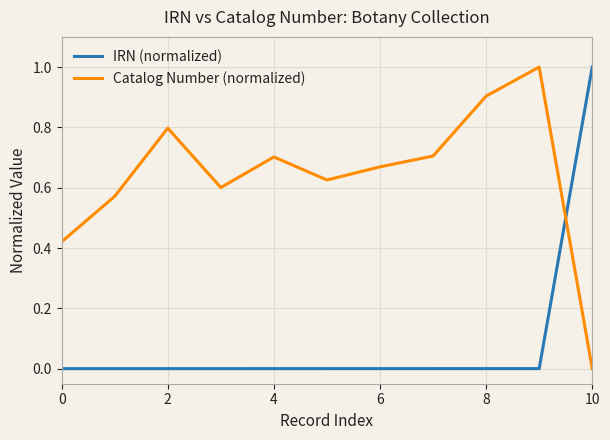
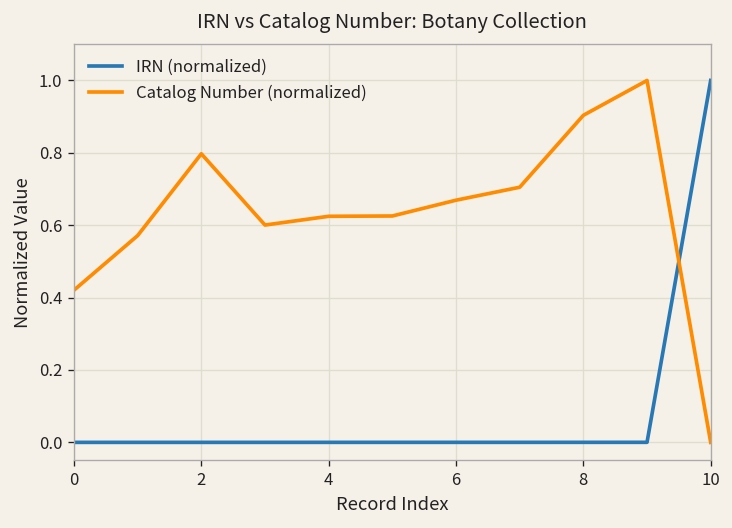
  {
    "IRN (normalized)": {
      "0": 0.00,
      "2": 0.00,
      "4": 0.00,
      "6": 0.00,
      "8": 0.00,
      "10": 1.00
    },
    "Catalog Number (normalized)": {
      "0": 0.42,
      "2": 0.80,
-     "4": 0.70,
+     "4": 0.62,
      "6": 0.67,
      "8": 0.90,
      "10": 0.00
    }
  }
